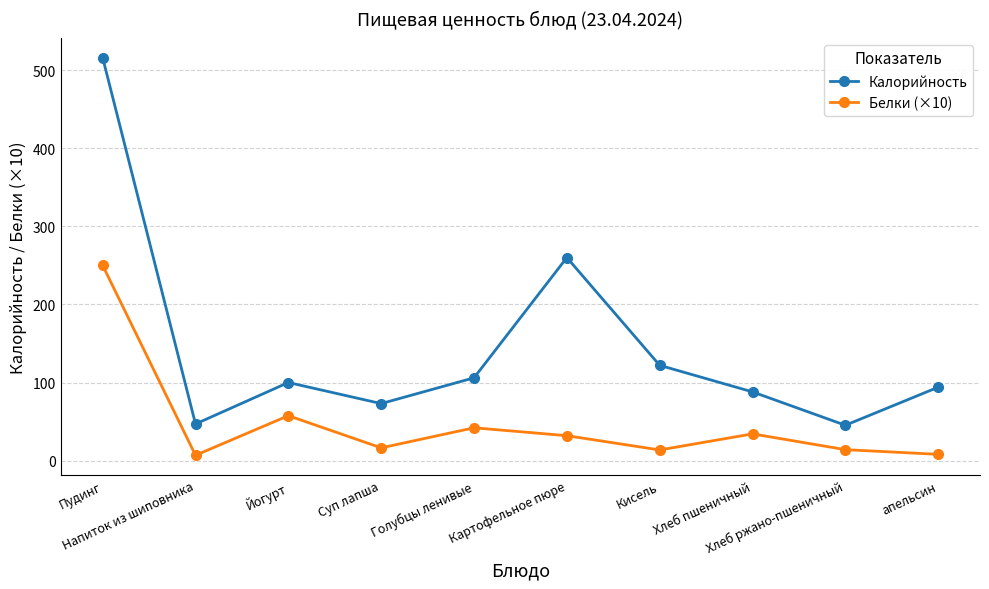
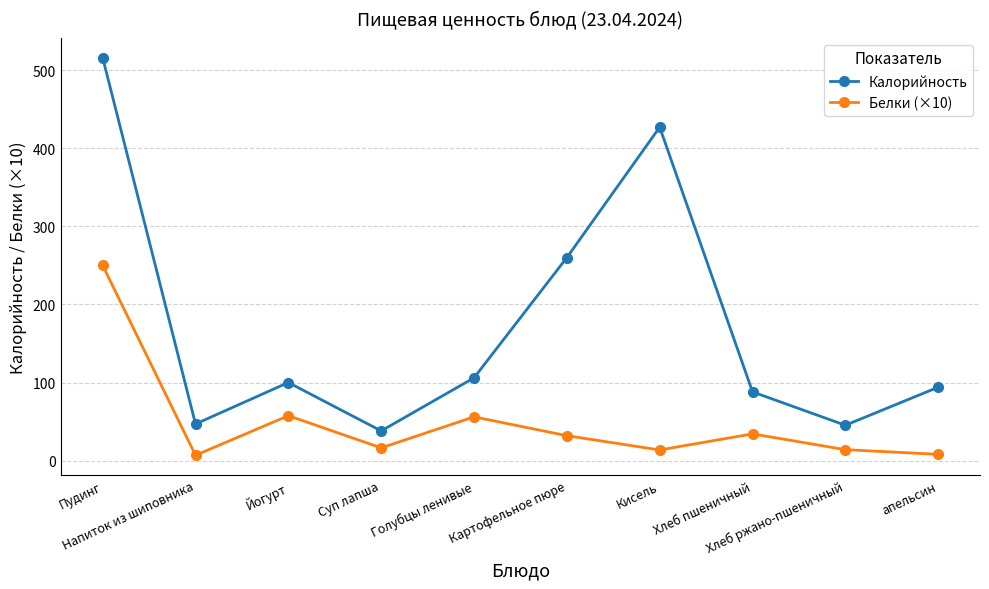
  {
    "Калорийность": {
      "Пудинг": 520,
      "Напиток из шиповника": 50,
      "Йогурт": 100,
-     "Суп лапша": 70,
+     "Суп лапша": 40,
      "Голубцы ленивые": 110,
      "Картофельное пюре": 260,
-     "Кисель": 120,
+     "Кисель": 430,
      "Хлеб пшеничный": 90,
      "Хлеб ржано-пшеничный": 50,
      "апельсин": 90
    },
    "Белки (×10)": {
      "Пудинг": 250,
      "Напиток из шиповника": 10,
      "Йогурт": 60,
      "Суп лапша": 20,
-     "Голубцы ленивые": 40,
+     "Голубцы ленивые": 60,
      "Картофельное пюре": 30,
      "Кисель": 10,
      "Хлеб пшеничный": 30,
      "Хлеб ржано-пшеничный": 10,
      "апельсин": 10
    }
  }
